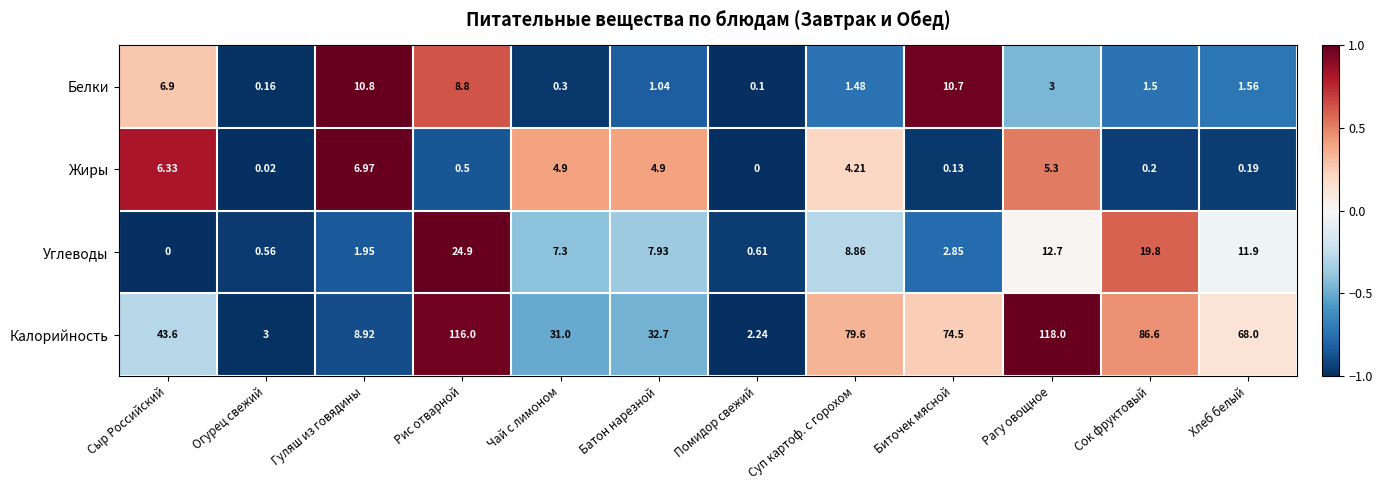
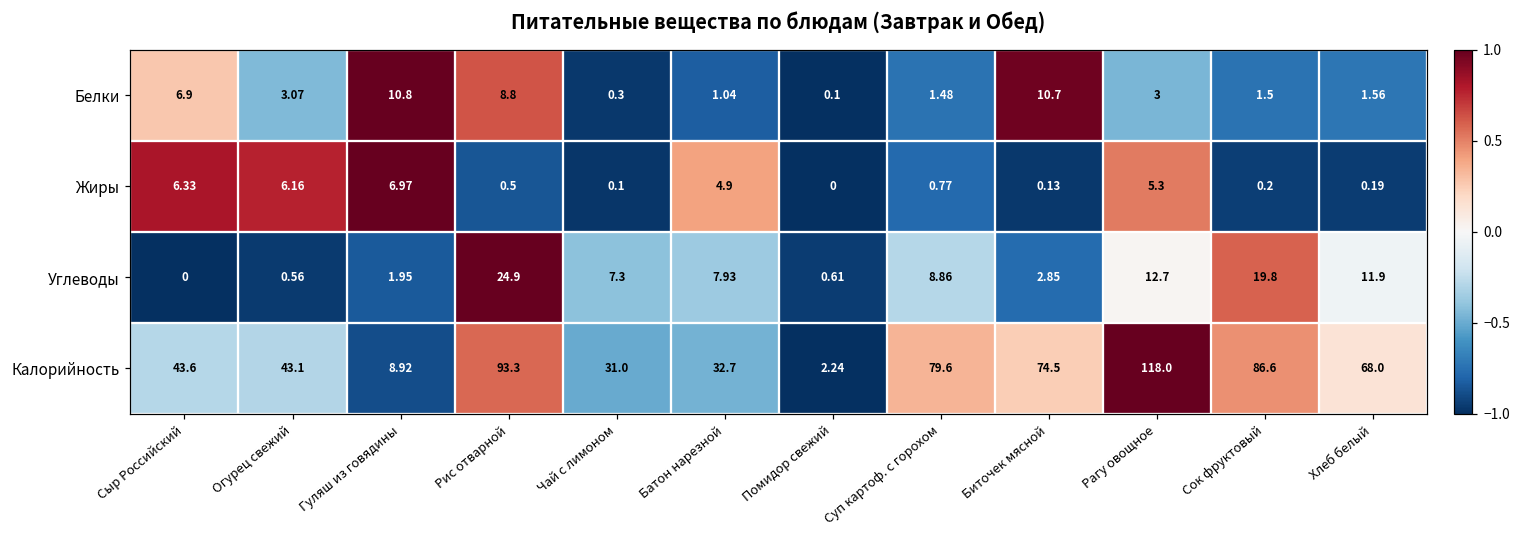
  {
    "Белки": {
      "Сыр Российский": 6.9,
-     "Огурец свежий": 0.16,
+     "Огурец свежий": 3.07,
      "Гуляш из говядины": 10.8,
      "Рис отварной": 8.8,
      "Чай с лимоном": 0.3,
      "Батон нарезной": 1.04,
      "Помидор свежий": 0.1,
      "Суп картоф. с горохом": 1.48,
      "Биточек мясной": 10.7,
      "Рагу овощное": 3,
      "Сок фруктовый": 1.5,
      "Хлеб белый": 1.56
    },
    "Жиры": {
      "Сыр Российский": 6.33,
-     "Огурец свежий": 0.02,
+     "Огурец свежий": 6.16,
      "Гуляш из говядины": 6.97,
      "Рис отварной": 0.5,
-     "Чай с лимоном": 4.9,
+     "Чай с лимоном": 0.1,
      "Батон нарезной": 4.9,
      "Помидор свежий": 0,
-     "Суп картоф. с горохом": 4.21,
+     "Суп картоф. с горохом": 0.77,
      "Биточек мясной": 0.13,
      "Рагу овощное": 5.3,
      "Сок фруктовый": 0.2,
      "Хлеб белый": 0.19
    },
    "Углеводы": {
      "Сыр Российский": 0,
      "Огурец свежий": 0.56,
      "Гуляш из говядины": 1.95,
      "Рис отварной": 24.9,
      "Чай с лимоном": 7.3,
      "Батон нарезной": 7.93,
      "Помидор свежий": 0.61,
      "Суп картоф. с горохом": 8.86,
      "Биточек мясной": 2.85,
      "Рагу овощное": 12.7,
      "Сок фруктовый": 19.8,
      "Хлеб белый": 11.9
    },
    "Калорийность": {
      "Сыр Российский": 43.6,
-     "Огурец свежий": 3,
+     "Огурец свежий": 43.1,
      "Гуляш из говядины": 8.92,
-     "Рис отварной": 116.0,
+     "Рис отварной": 93.3,
      "Чай с лимоном": 31.0,
      "Батон нарезной": 32.7,
      "Помидор свежий": 2.24,
      "Суп картоф. с горохом": 79.6,
      "Биточек мясной": 74.5,
      "Рагу овощное": 118.0,
      "Сок фруктовый": 86.6,
      "Хлеб белый": 68.0
    }
  }
